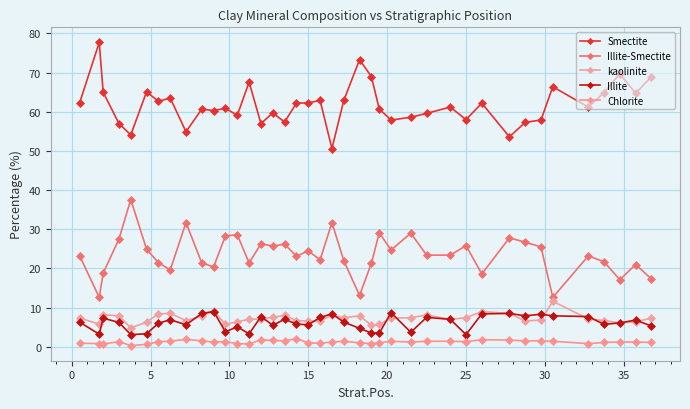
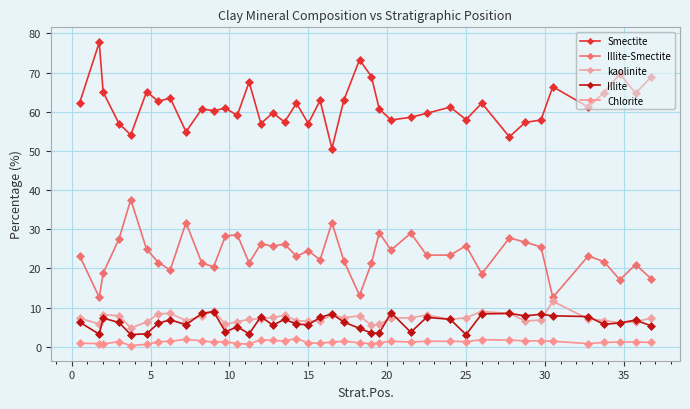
  {
    "Smectite": {
-     "15": 62,
+     "15": 57,
      "25": 58
    },
    "Illite": {
      "15": 6,
      "25": 3
    }
  }
